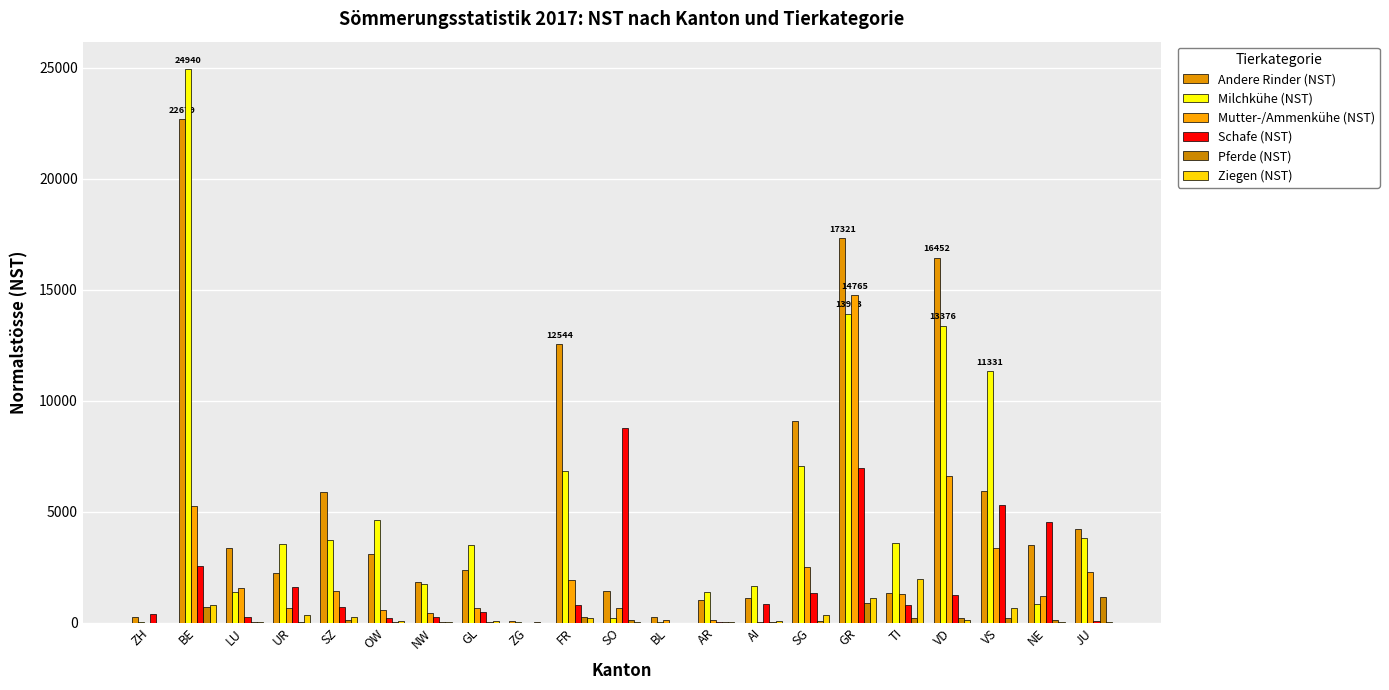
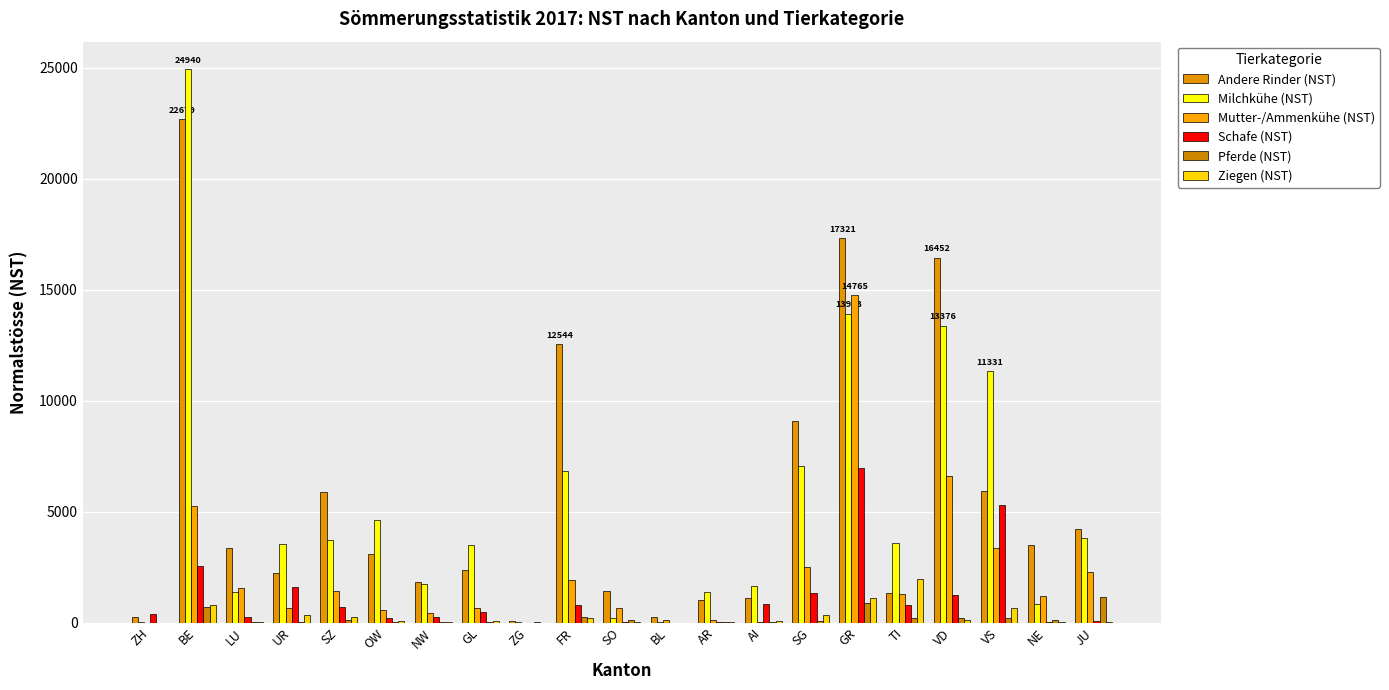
  {
    "Schafe (NST)": {
      "ZH": 400,
      "BE": 2500,
      "LU": 300,
      "UR": 1600,
      "SZ": 700,
      "OW": 200,
      "NW": 200,
      "GL": 500,
      "ZG": 0,
      "FR": 800,
-     "SO": 8800,
+     "SO": 0,
      "BL": 0,
      "AI": 800,
      "SG": 1300,
      "GR": 7000,
      "TI": 800,
      "VD": 1300,
      "VS": 5300,
-     "NE": 4500
+     "NE": 0
    }
  }
